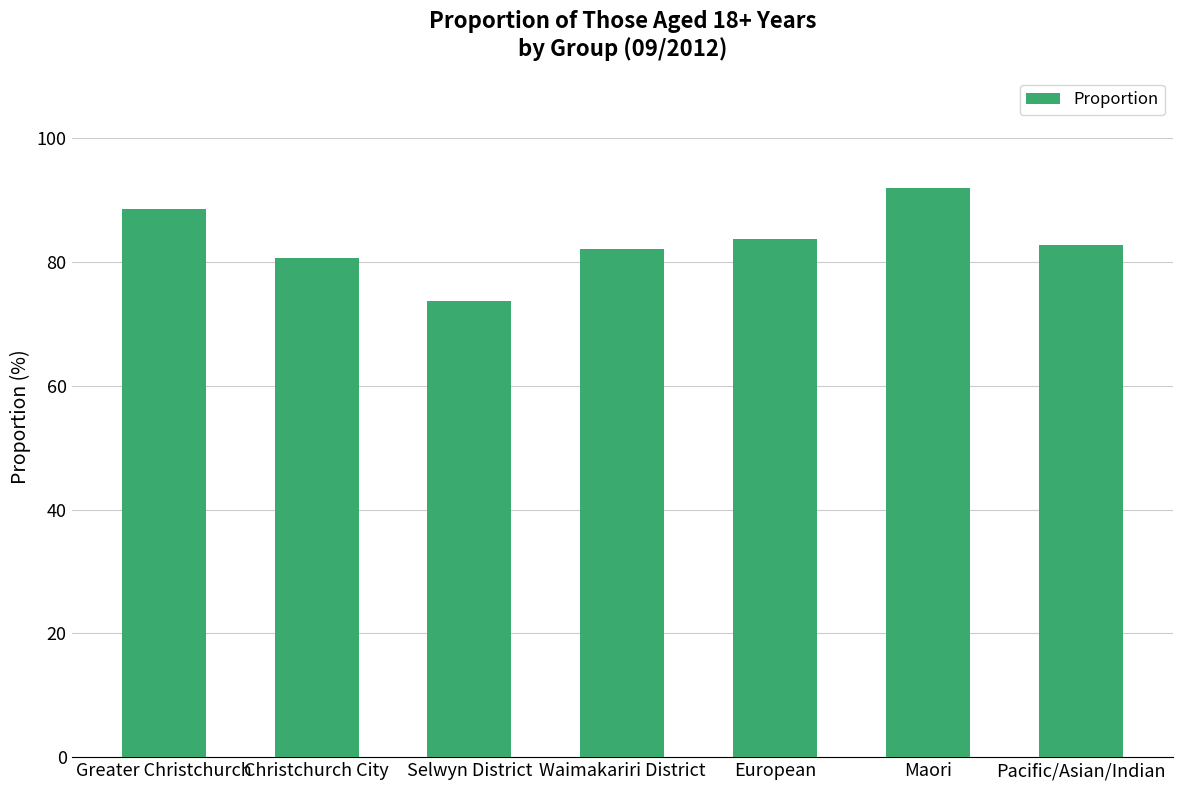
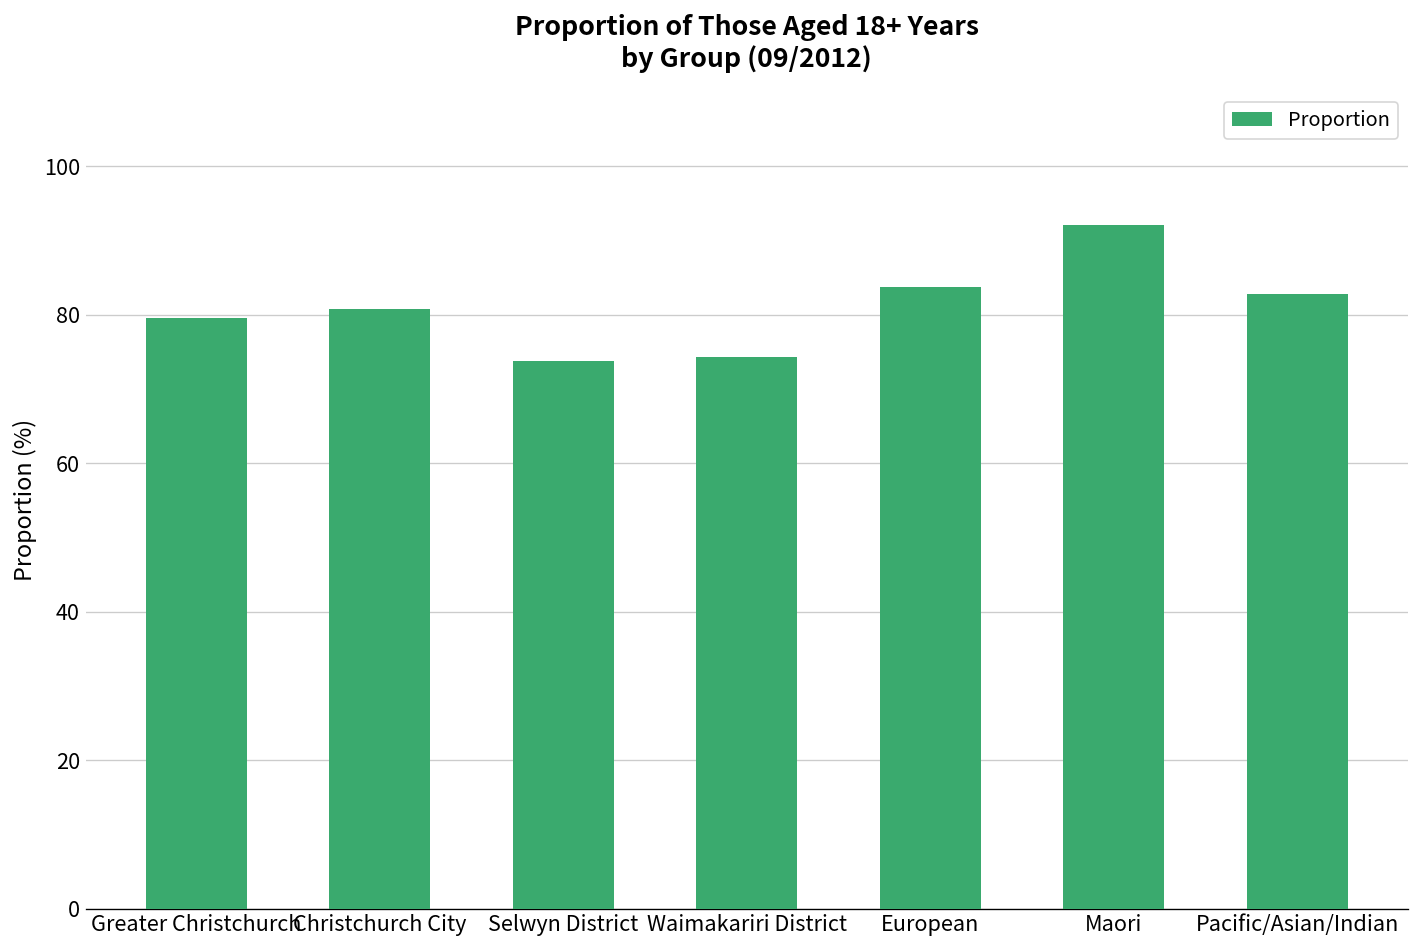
  {
-   "Greater Christchurch": 89,
+   "Greater Christchurch": 80,
    "Christchurch City": 81,
    "Selwyn District": 74,
-   "Waimakariri District": 82,
+   "Waimakariri District": 74,
    "European": 84,
    "Maori": 92,
    "Pacific/Asian/Indian": 83
  }
